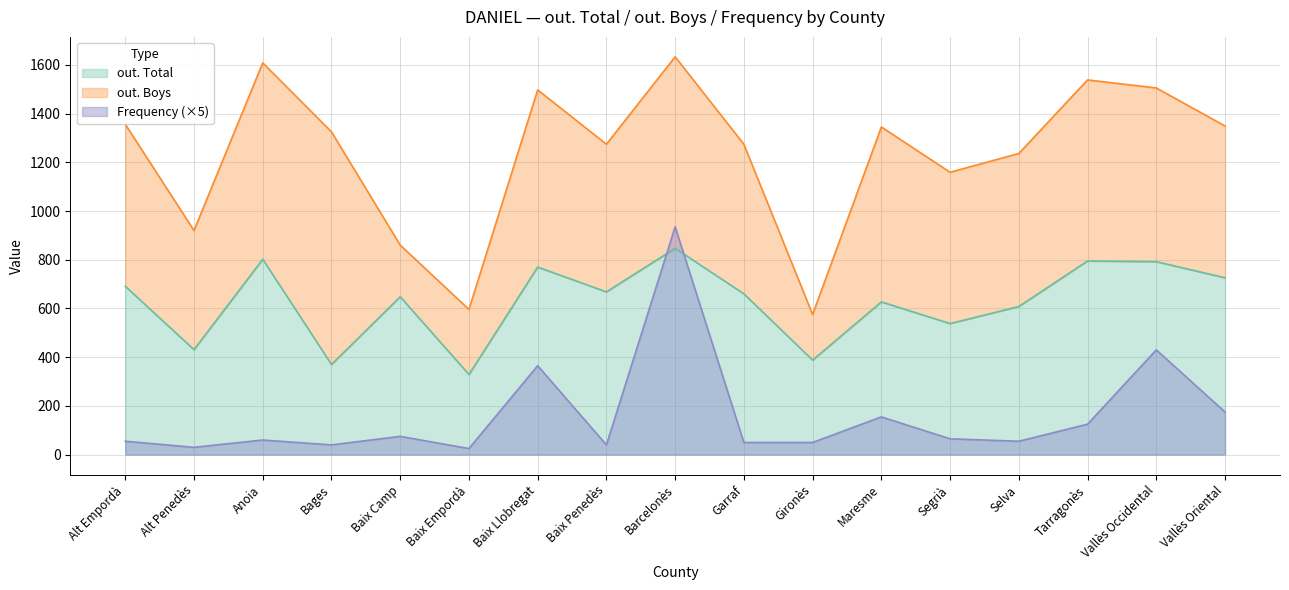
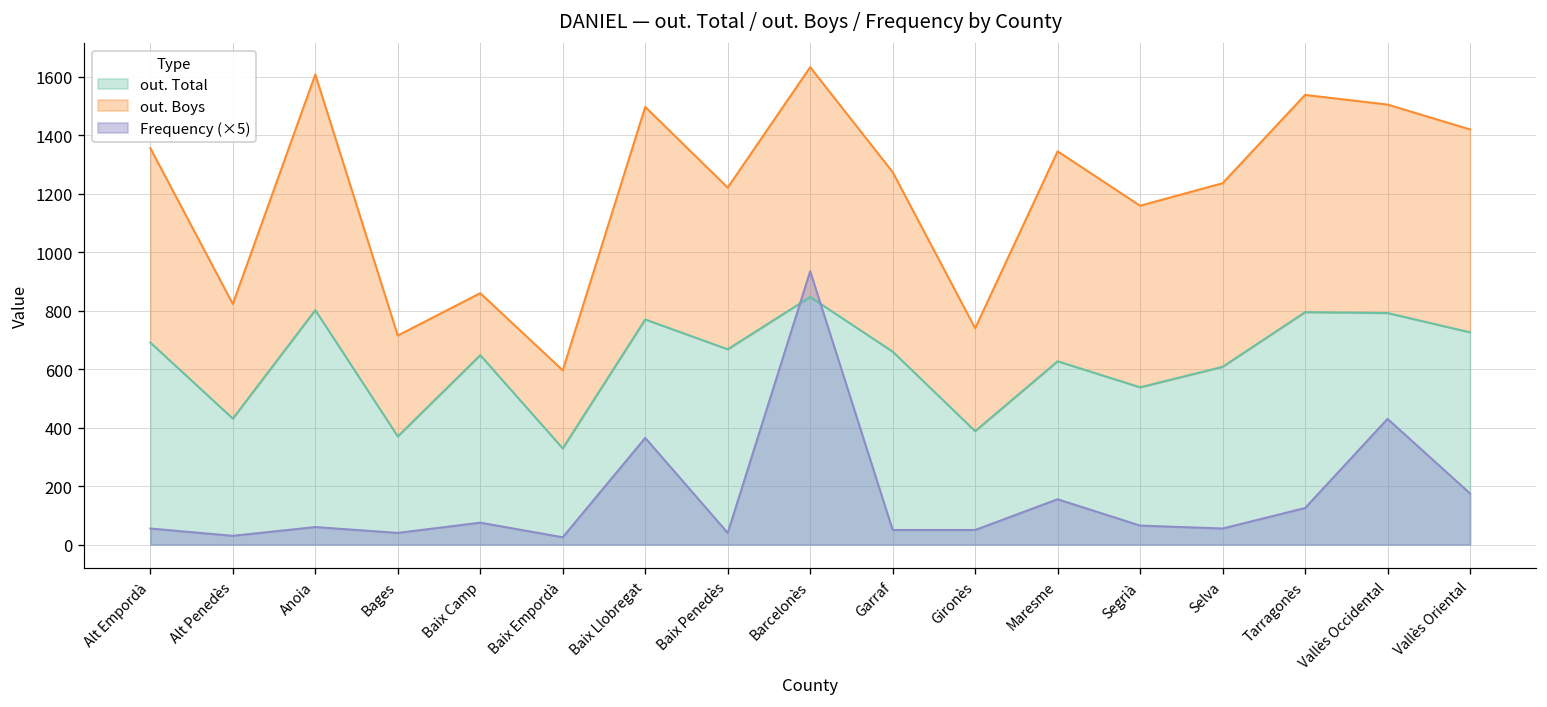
  {
    "out. Boys": {
      "Alt Empordà": 1360,
-     "Alt Penedès": 920,
+     "Alt Penedès": 820,
      "Anoia": 1610,
-     "Bages": 1330,
+     "Bages": 720,
      "Baix Camp": 860,
      "Baix Empordà": 600,
      "Baix Llobregat": 1500,
-     "Baix Penedès": 1270,
+     "Baix Penedès": 1220,
      "Barcelonès": 1630,
      "Garraf": 1270,
-     "Gironès": 580,
+     "Gironès": 740,
      "Maresme": 1350,
      "Segrià": 1160,
      "Selva": 1240,
      "Tarragonès": 1540,
      "Vallès Occidental": 1510,
-     "Vallès Oriental": 1350
+     "Vallès Oriental": 1420
    }
  }
